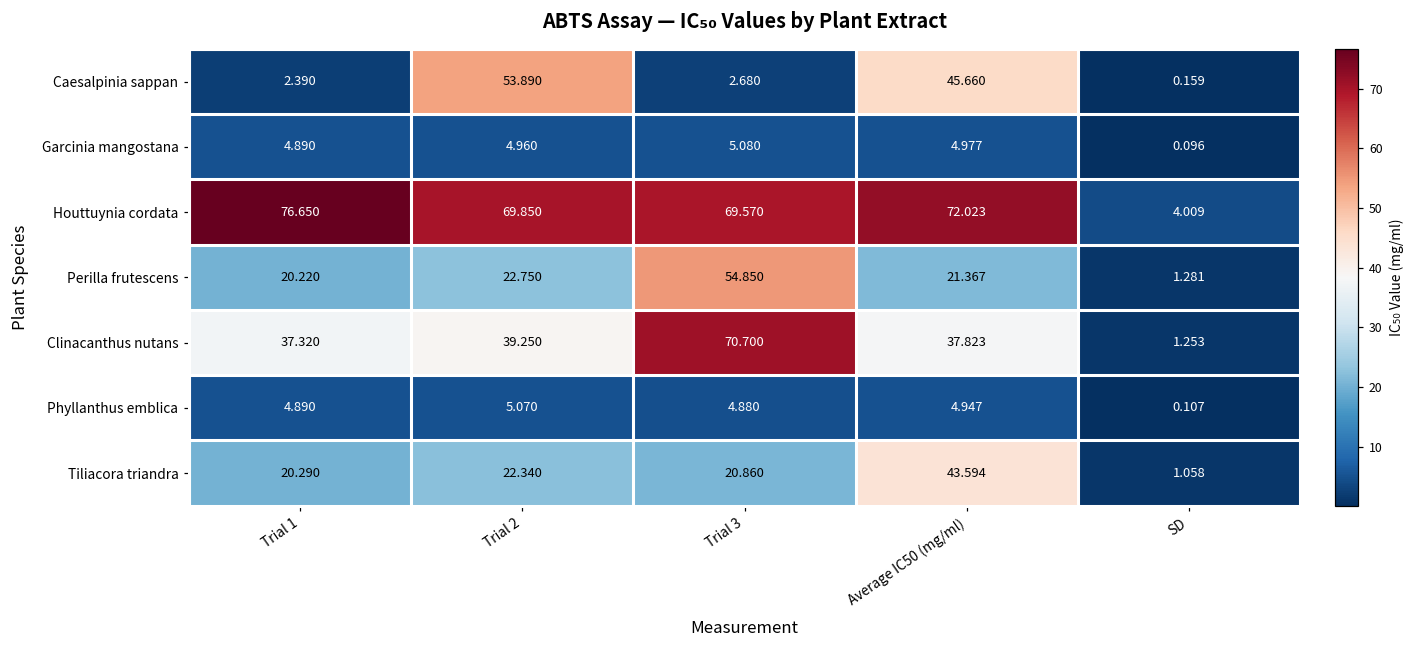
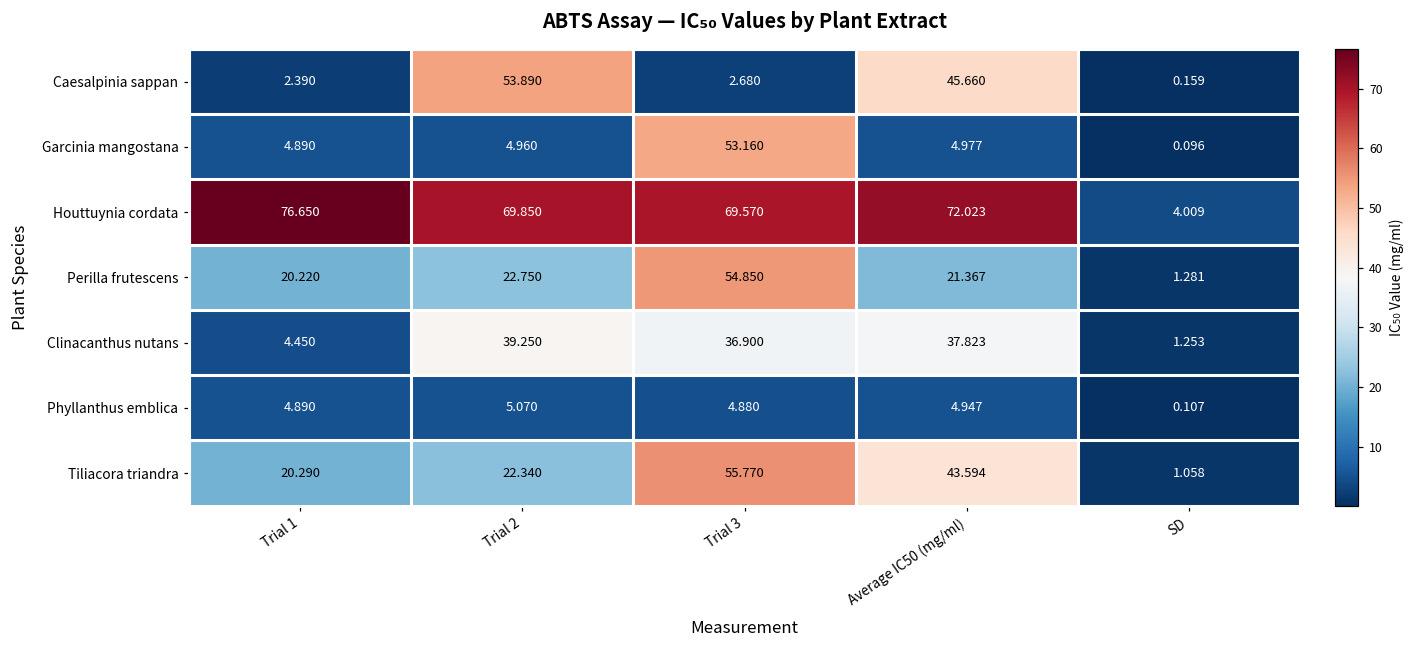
  {
    "Caesalpinia sappan": {
      "Trial 1": 2.390,
      "Trial 2": 53.890,
      "Trial 3": 2.680,
      "Average IC50 (mg/ml)": 45.660,
      "SD": 0.159
    },
    "Garcinia mangostana": {
      "Trial 1": 4.890,
      "Trial 2": 4.960,
-     "Trial 3": 5.080,
+     "Trial 3": 53.160,
      "Average IC50 (mg/ml)": 4.977,
      "SD": 0.096
    },
    "Houttuynia cordata": {
      "Trial 1": 76.650,
      "Trial 2": 69.850,
      "Trial 3": 69.570,
      "Average IC50 (mg/ml)": 72.023,
      "SD": 4.009
    },
    "Perilla frutescens": {
      "Trial 1": 20.220,
      "Trial 2": 22.750,
      "Trial 3": 54.850,
      "Average IC50 (mg/ml)": 21.367,
      "SD": 1.281
    },
    "Clinacanthus nutans": {
-     "Trial 1": 37.320,
+     "Trial 1": 4.450,
      "Trial 2": 39.250,
-     "Trial 3": 70.700,
+     "Trial 3": 36.900,
      "Average IC50 (mg/ml)": 37.823,
      "SD": 1.253
    },
    "Phyllanthus emblica": {
      "Trial 1": 4.890,
      "Trial 2": 5.070,
      "Trial 3": 4.880,
      "Average IC50 (mg/ml)": 4.947,
      "SD": 0.107
    },
    "Tiliacora triandra": {
      "Trial 1": 20.290,
      "Trial 2": 22.340,
-     "Trial 3": 20.860,
+     "Trial 3": 55.770,
      "Average IC50 (mg/ml)": 43.594,
      "SD": 1.058
    }
  }
